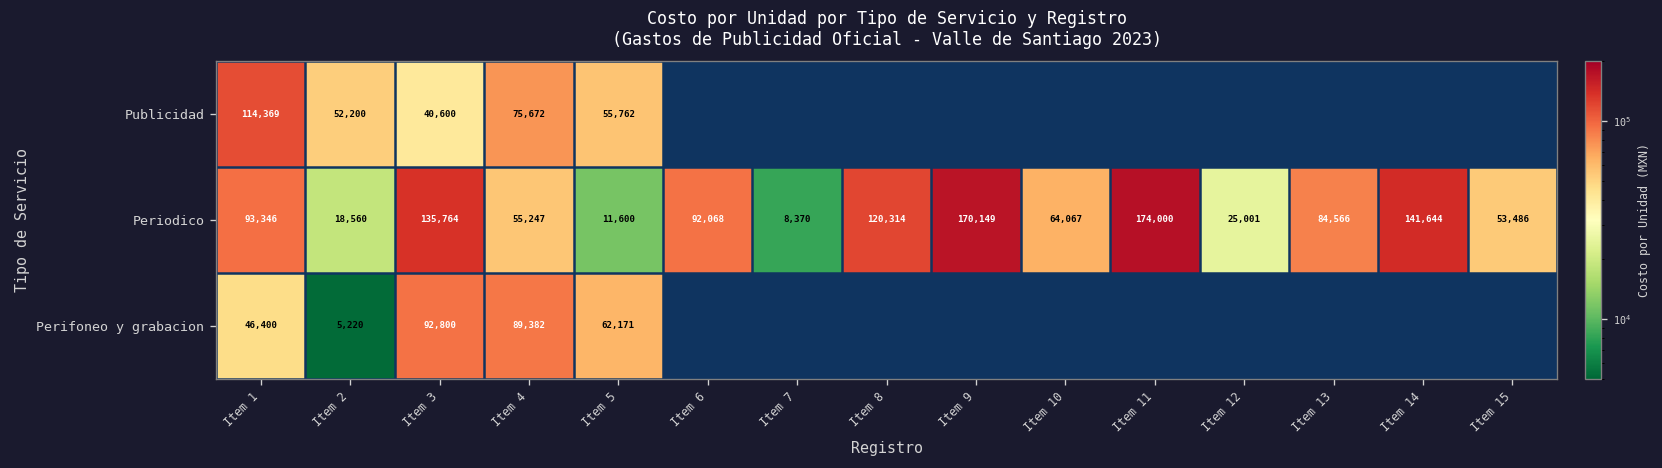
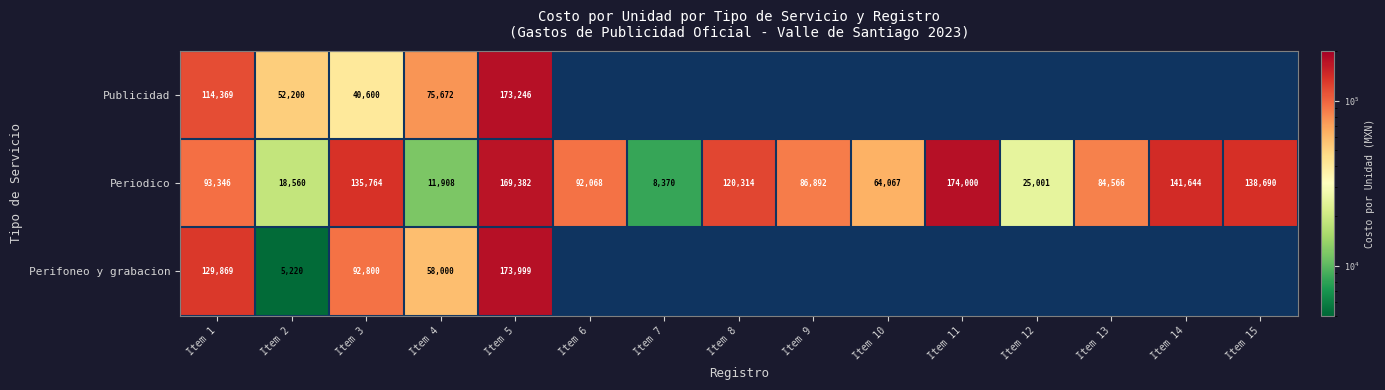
  {
    "Publicidad": {
      "Item 1": "114,369",
      "Item 2": "52,200",
      "Item 3": "40,600",
      "Item 4": "75,672",
-     "Item 5": "55,762"
+     "Item 5": "173,246"
    },
    "Periodico": {
      "Item 1": "93,346",
      "Item 2": "18,560",
      "Item 3": "135,764",
-     "Item 4": "55,247",
-     "Item 5": "11,600",
+     "Item 4": "11,908",
+     "Item 5": "169,382",
      "Item 6": "92,068",
      "Item 7": "8,370",
      "Item 8": "120,314",
-     "Item 9": "170,149",
+     "Item 9": "86,892",
      "Item 10": "64,067",
      "Item 11": "174,000",
      "Item 12": "25,001",
      "Item 13": "84,566",
      "Item 14": "141,644",
-     "Item 15": "53,486"
+     "Item 15": "138,690"
    },
    "Perifoneo y grabacion": {
-     "Item 1": "46,400",
+     "Item 1": "129,869",
      "Item 2": "5,220",
      "Item 3": "92,800",
-     "Item 4": "89,382",
-     "Item 5": "62,171"
+     "Item 4": "58,000",
+     "Item 5": "173,999"
    }
  }
